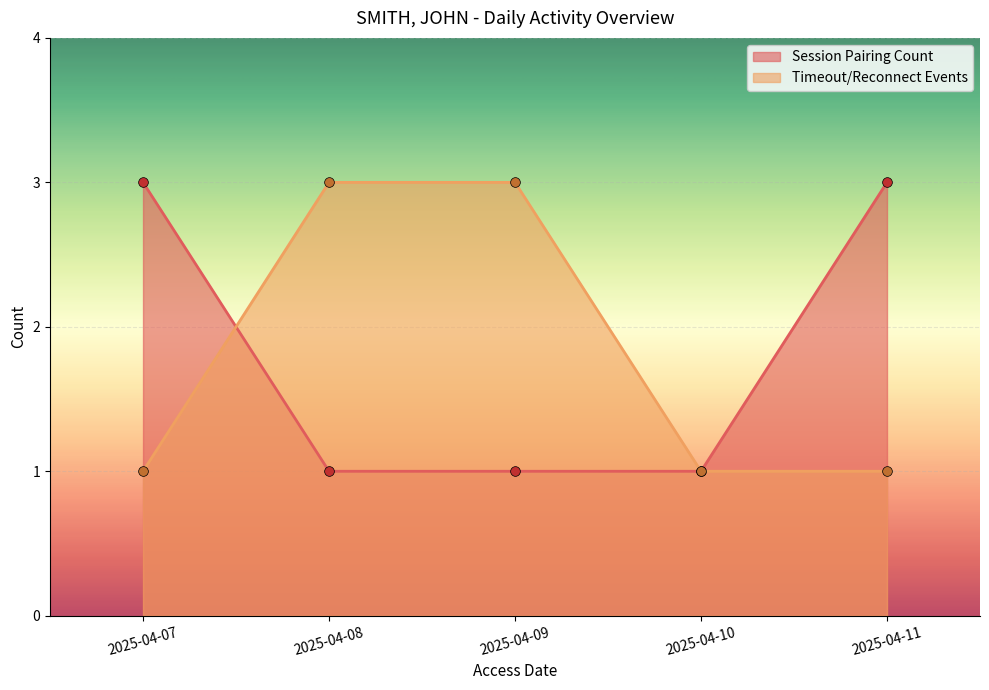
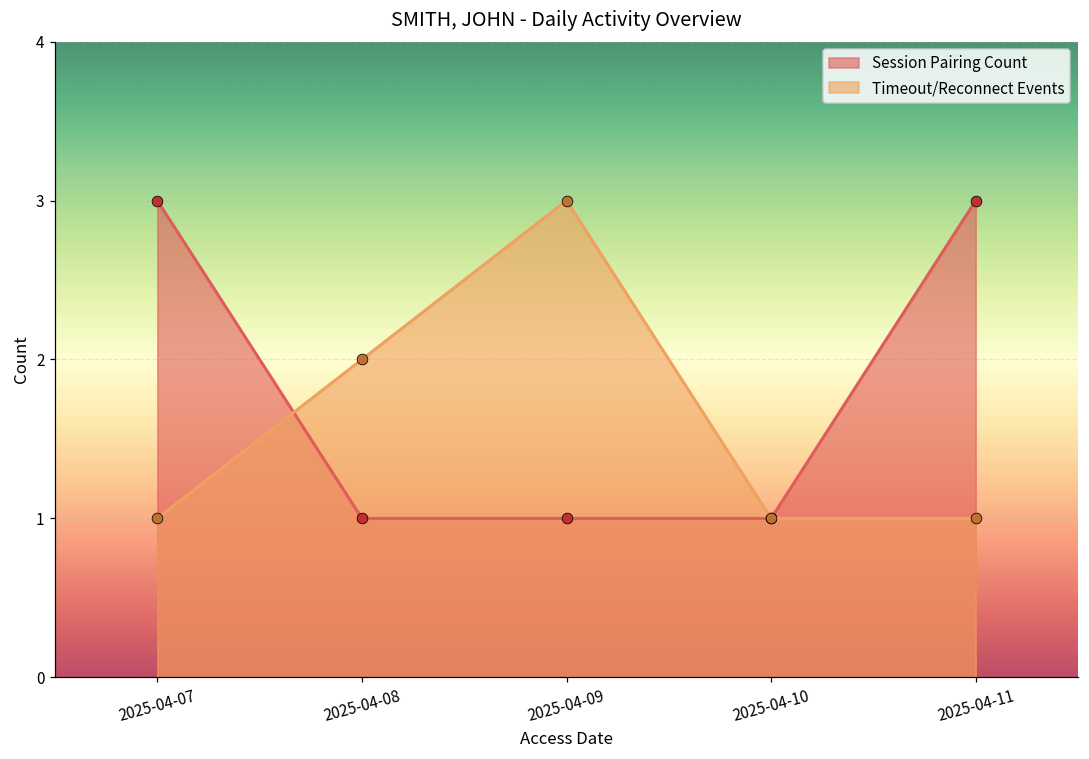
  {
    "Session Pairing Count": {
      "2025-04-07": 3,
      "2025-04-08": 1,
      "2025-04-09": 1,
      "2025-04-11": 3
    },
    "Timeout/Reconnect Events": {
      "2025-04-07": 1,
-     "2025-04-08": 3,
+     "2025-04-08": 2,
      "2025-04-09": 3,
      "2025-04-11": 1
    }
  }
